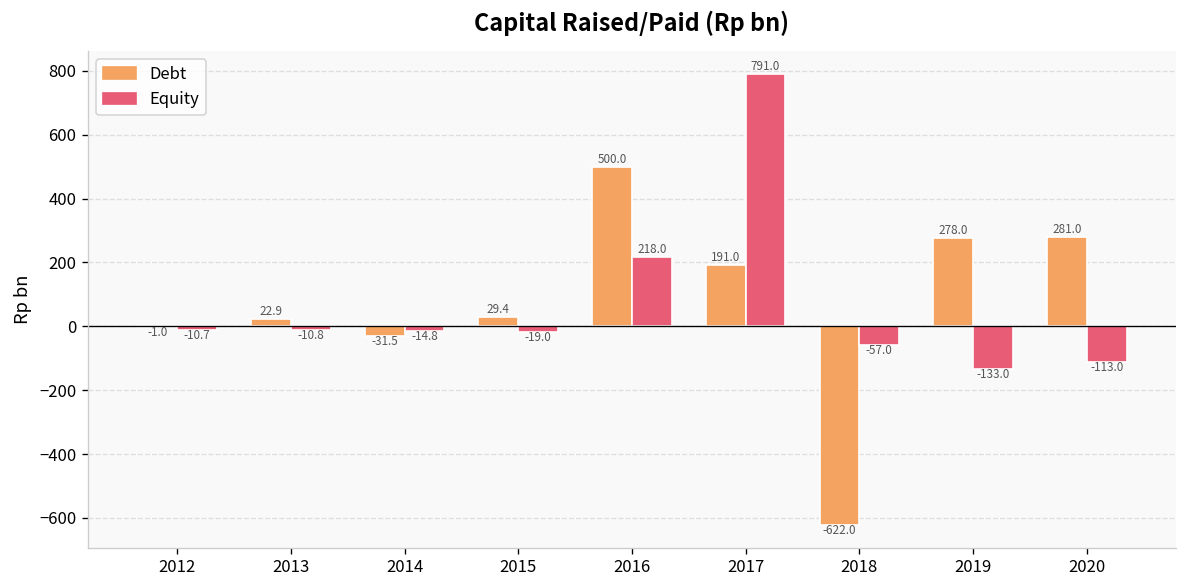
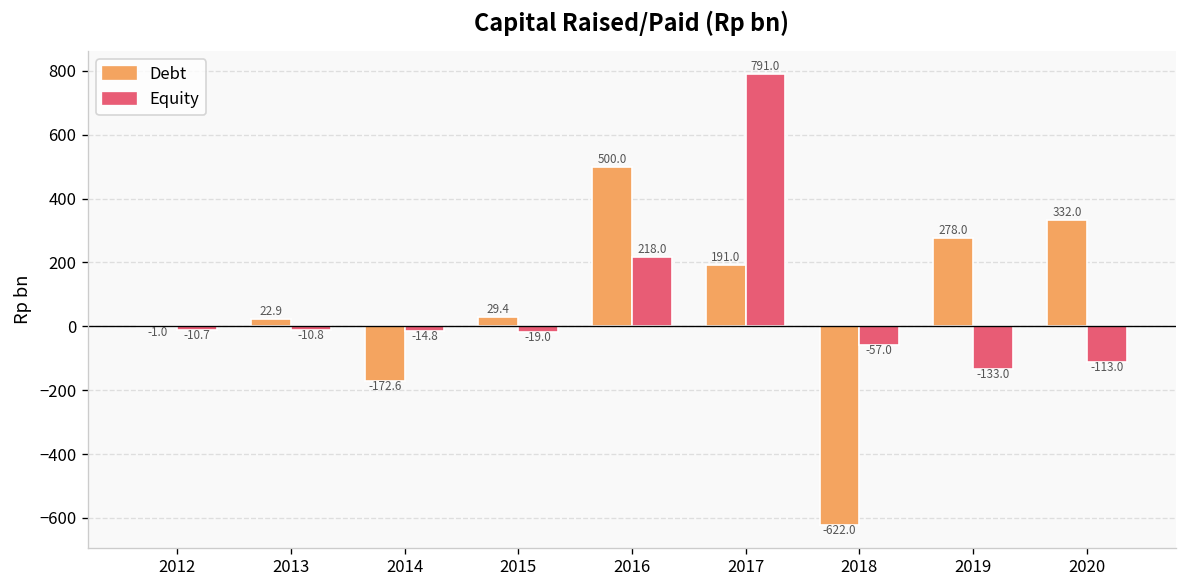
  {
    "Debt": {
      "2012": -1.0,
      "2013": 22.9,
-     "2014": -31.5,
+     "2014": -172.6,
      "2015": 29.4,
      "2016": 500.0,
      "2017": 191.0,
      "2018": -622.0,
      "2019": 278.0,
-     "2020": 281.0
+     "2020": 332.0
    },
    "Equity": {
      "2012": -10.7,
      "2013": -10.8,
      "2014": -14.8,
      "2015": -19.0,
      "2016": 218.0,
      "2017": 791.0,
      "2018": -57.0,
      "2019": -133.0,
      "2020": -113.0
    }
  }
